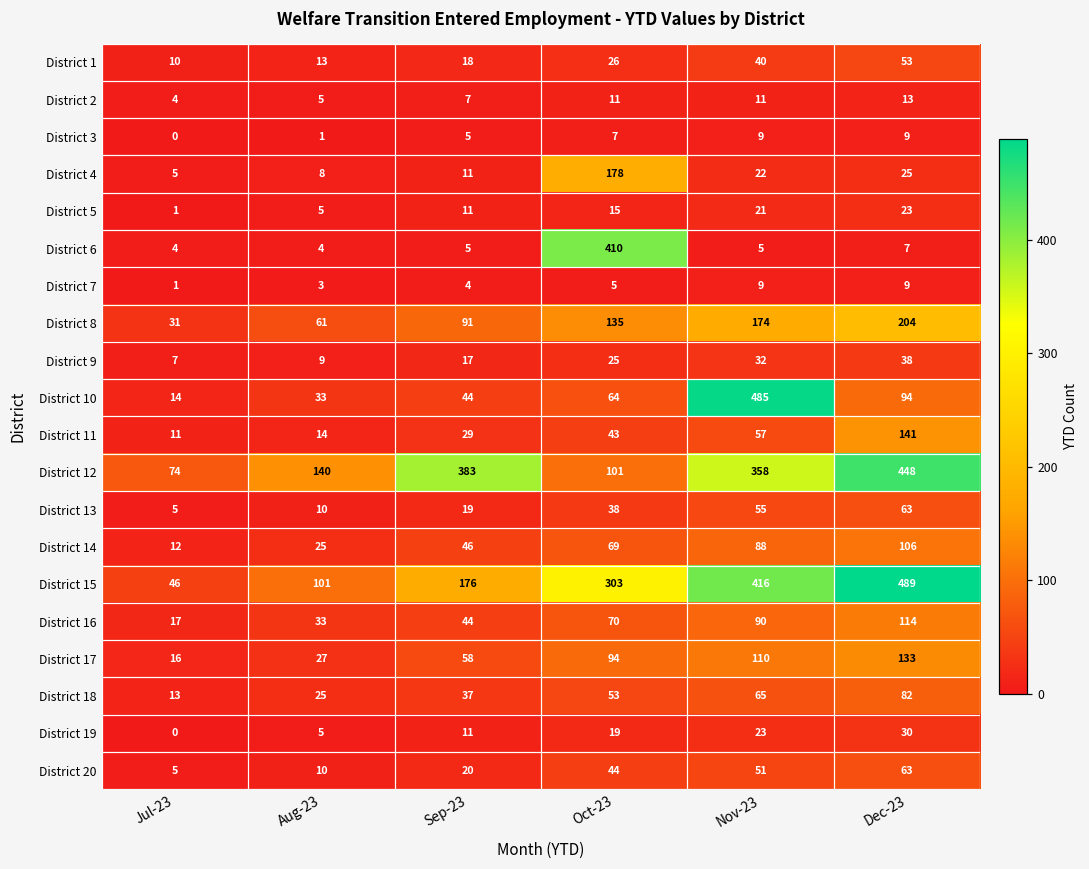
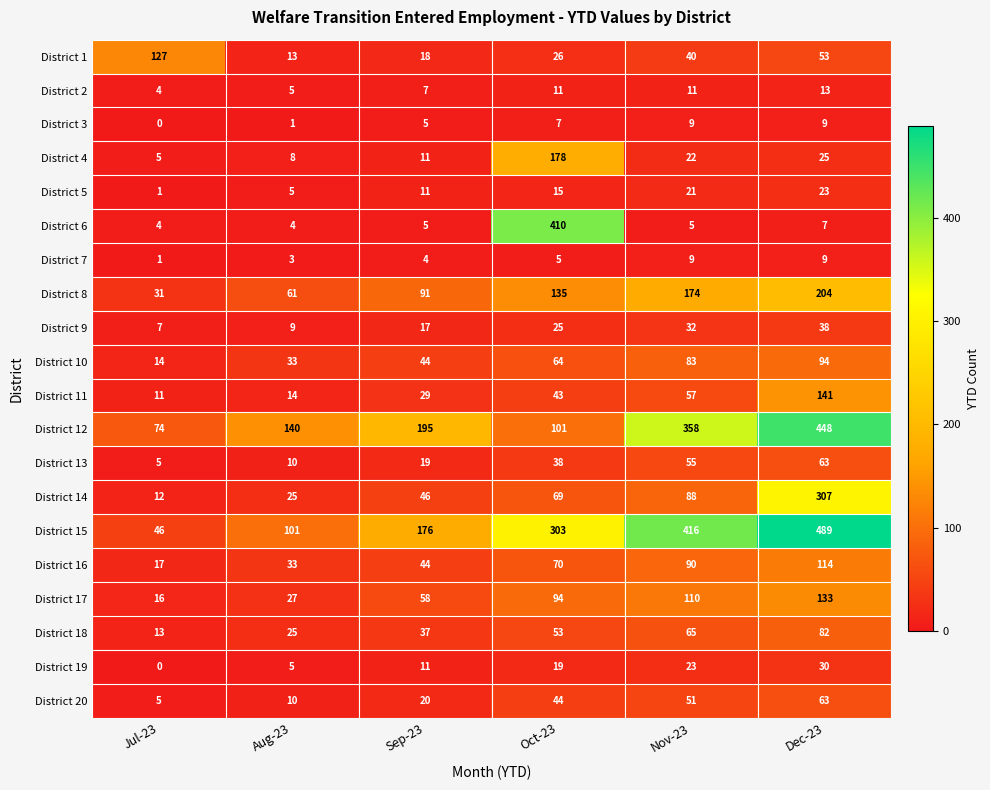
  {
    "District 1": {
-     "Jul-23": 10,
+     "Jul-23": 127,
      "Aug-23": 13,
      "Sep-23": 18,
      "Oct-23": 26,
      "Nov-23": 40,
      "Dec-23": 53
    },
    "District 2": {
      "Jul-23": 4,
      "Aug-23": 5,
      "Sep-23": 7,
      "Oct-23": 11,
      "Nov-23": 11,
      "Dec-23": 13
    },
    "District 3": {
      "Jul-23": 0,
      "Aug-23": 1,
      "Sep-23": 5,
      "Oct-23": 7,
      "Nov-23": 9,
      "Dec-23": 9
    },
    "District 4": {
      "Jul-23": 5,
      "Aug-23": 8,
      "Sep-23": 11,
      "Oct-23": 178,
      "Nov-23": 22,
      "Dec-23": 25
    },
    "District 5": {
      "Jul-23": 1,
      "Aug-23": 5,
      "Sep-23": 11,
      "Oct-23": 15,
      "Nov-23": 21,
      "Dec-23": 23
    },
    "District 6": {
      "Jul-23": 4,
      "Aug-23": 4,
      "Sep-23": 5,
      "Oct-23": 410,
      "Nov-23": 5,
      "Dec-23": 7
    },
    "District 7": {
      "Jul-23": 1,
      "Aug-23": 3,
      "Sep-23": 4,
      "Oct-23": 5,
      "Nov-23": 9,
      "Dec-23": 9
    },
    "District 8": {
      "Jul-23": 31,
      "Aug-23": 61,
      "Sep-23": 91,
      "Oct-23": 135,
      "Nov-23": 174,
      "Dec-23": 204
    },
    "District 9": {
      "Jul-23": 7,
      "Aug-23": 9,
      "Sep-23": 17,
      "Oct-23": 25,
      "Nov-23": 32,
      "Dec-23": 38
    },
    "District 10": {
      "Jul-23": 14,
      "Aug-23": 33,
      "Sep-23": 44,
      "Oct-23": 64,
-     "Nov-23": 485,
+     "Nov-23": 83,
      "Dec-23": 94
    },
    "District 11": {
      "Jul-23": 11,
      "Aug-23": 14,
      "Sep-23": 29,
      "Oct-23": 43,
      "Nov-23": 57,
      "Dec-23": 141
    },
    "District 12": {
      "Jul-23": 74,
      "Aug-23": 140,
-     "Sep-23": 383,
+     "Sep-23": 195,
      "Oct-23": 101,
      "Nov-23": 358,
      "Dec-23": 448
    },
    "District 13": {
      "Jul-23": 5,
      "Aug-23": 10,
      "Sep-23": 19,
      "Oct-23": 38,
      "Nov-23": 55,
      "Dec-23": 63
    },
    "District 14": {
      "Jul-23": 12,
      "Aug-23": 25,
      "Sep-23": 46,
      "Oct-23": 69,
      "Nov-23": 88,
-     "Dec-23": 106
+     "Dec-23": 307
    },
    "District 15": {
      "Jul-23": 46,
      "Aug-23": 101,
      "Sep-23": 176,
      "Oct-23": 303,
      "Nov-23": 416,
      "Dec-23": 489
    },
    "District 16": {
      "Jul-23": 17,
      "Aug-23": 33,
      "Sep-23": 44,
      "Oct-23": 70,
      "Nov-23": 90,
      "Dec-23": 114
    },
    "District 17": {
      "Jul-23": 16,
      "Aug-23": 27,
      "Sep-23": 58,
      "Oct-23": 94,
      "Nov-23": 110,
      "Dec-23": 133
    },
    "District 18": {
      "Jul-23": 13,
      "Aug-23": 25,
      "Sep-23": 37,
      "Oct-23": 53,
      "Nov-23": 65,
      "Dec-23": 82
    },
    "District 19": {
      "Jul-23": 0,
      "Aug-23": 5,
      "Sep-23": 11,
      "Oct-23": 19,
      "Nov-23": 23,
      "Dec-23": 30
    },
    "District 20": {
      "Jul-23": 5,
      "Aug-23": 10,
      "Sep-23": 20,
      "Oct-23": 44,
      "Nov-23": 51,
      "Dec-23": 63
    }
  }
